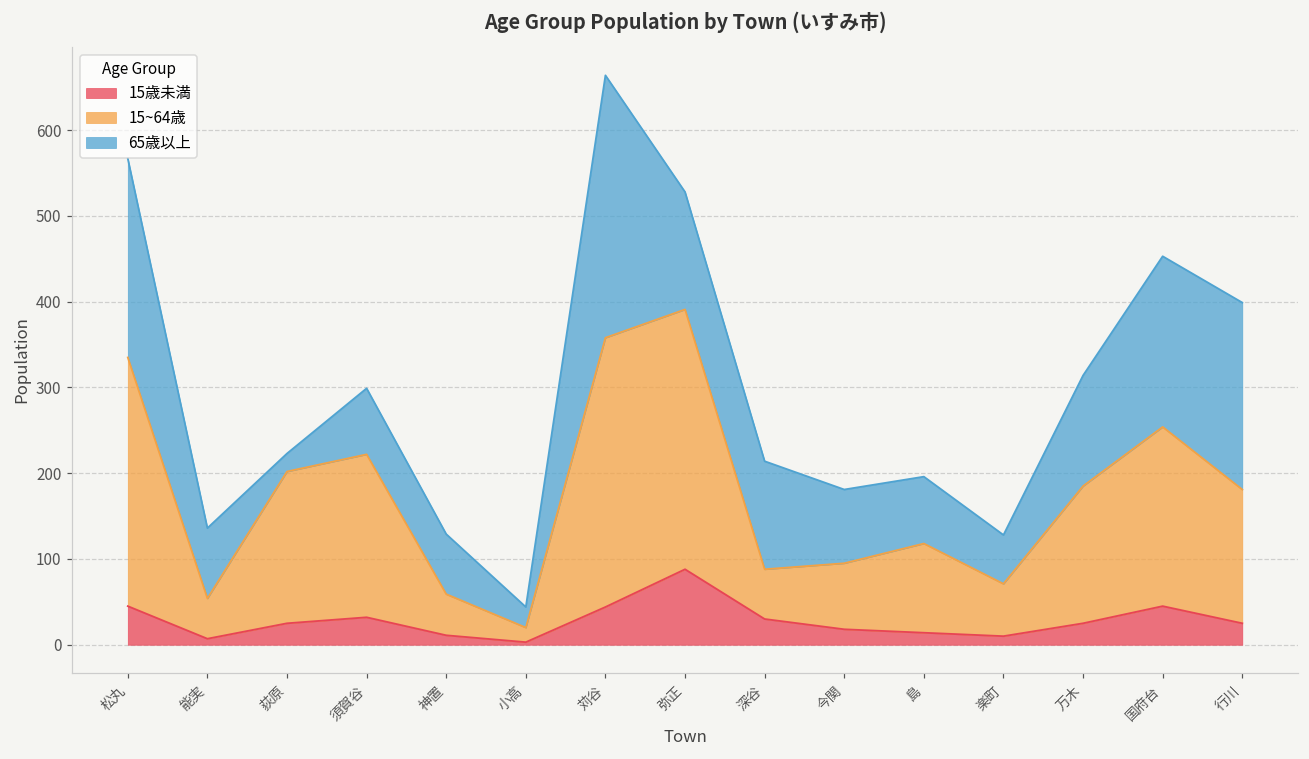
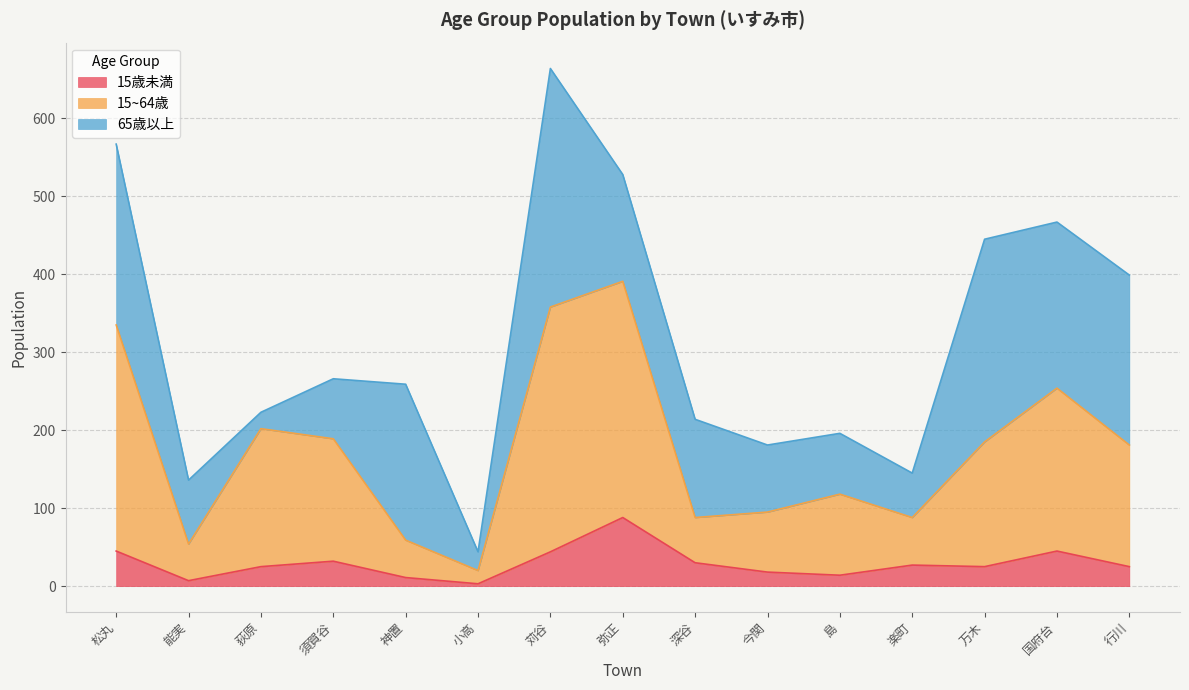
  {
    "15歳未満": {
      "松丸": 50,
      "能実": 10,
      "荻原": 30,
      "須賀谷": 30,
      "神置": 10,
      "小高": 0,
      "苅谷": 40,
      "弥正": 90,
      "深谷": 30,
      "今関": 20,
      "島": 10,
-     "楽町": 10,
+     "楽町": 30,
      "万木": 30,
      "国府台": 50,
      "行川": 30
    },
    "15~64歳": {
      "松丸": 290,
      "能実": 50,
      "荻原": 180,
-     "須賀谷": 190,
+     "須賀谷": 160,
      "神置": 50,
      "小高": 20,
      "苅谷": 310,
      "弥正": 300,
      "深谷": 60,
      "今関": 80,
      "島": 100,
      "楽町": 60,
      "万木": 160,
      "国府台": 210,
      "行川": 160
    },
    "65歳以上": {
      "松丸": 230,
      "能実": 80,
      "荻原": 20,
      "須賀谷": 80,
-     "神置": 70,
+     "神置": 200,
      "小高": 20,
      "苅谷": 310,
      "弥正": 140,
      "深谷": 130,
      "今関": 90,
      "島": 80,
      "楽町": 60,
-     "万木": 130,
-     "国府台": 200,
+     "万木": 260,
+     "国府台": 210,
      "行川": 220
    }
  }
